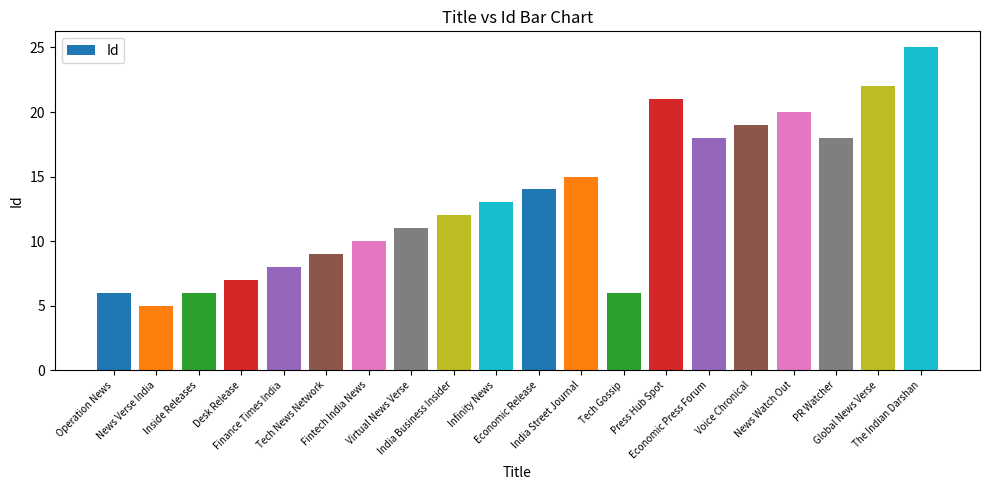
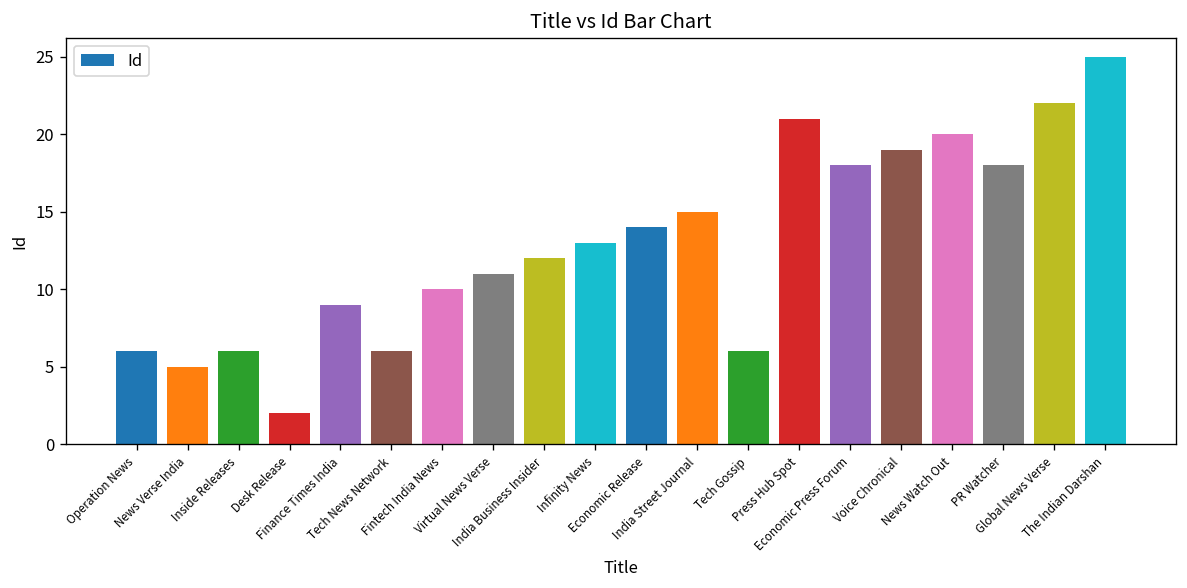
  {
    "Operation News": 6,
    "News Verse India": 5,
    "Inside Releases": 6,
-   "Desk Release": 7,
-   "Finance Times India": 8,
-   "Tech News Network": 9,
+   "Desk Release": 2,
+   "Finance Times India": 9,
+   "Tech News Network": 6,
    "Fintech India News": 10,
    "Virtual News Verse": 11,
    "India Business Insider": 12,
    "Infinity News": 13,
    "Economic Release": 14,
    "India Street Journal": 15,
    "Tech Gossip": 6,
    "Press Hub Spot": 21,
    "Economic Press Forum": 18,
    "Voice Chronical": 19,
    "News Watch Out": 20,
    "PR Watcher": 18,
    "Global News Verse": 22,
    "The Indian Darshan": 25
  }
